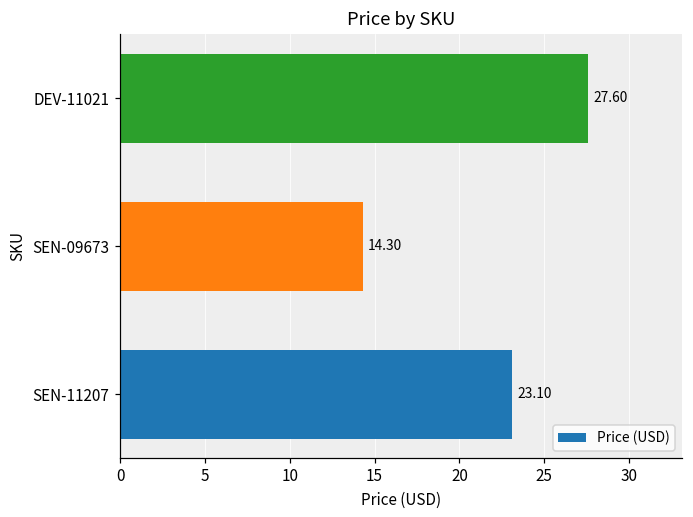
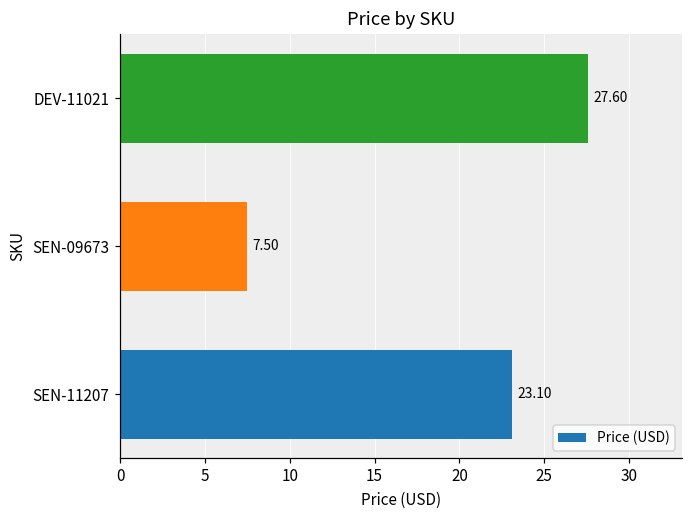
  {
    "DEV-11021": 27.60,
-   "SEN-09673": 14.30,
+   "SEN-09673": 7.50,
    "SEN-11207": 23.10
  }
